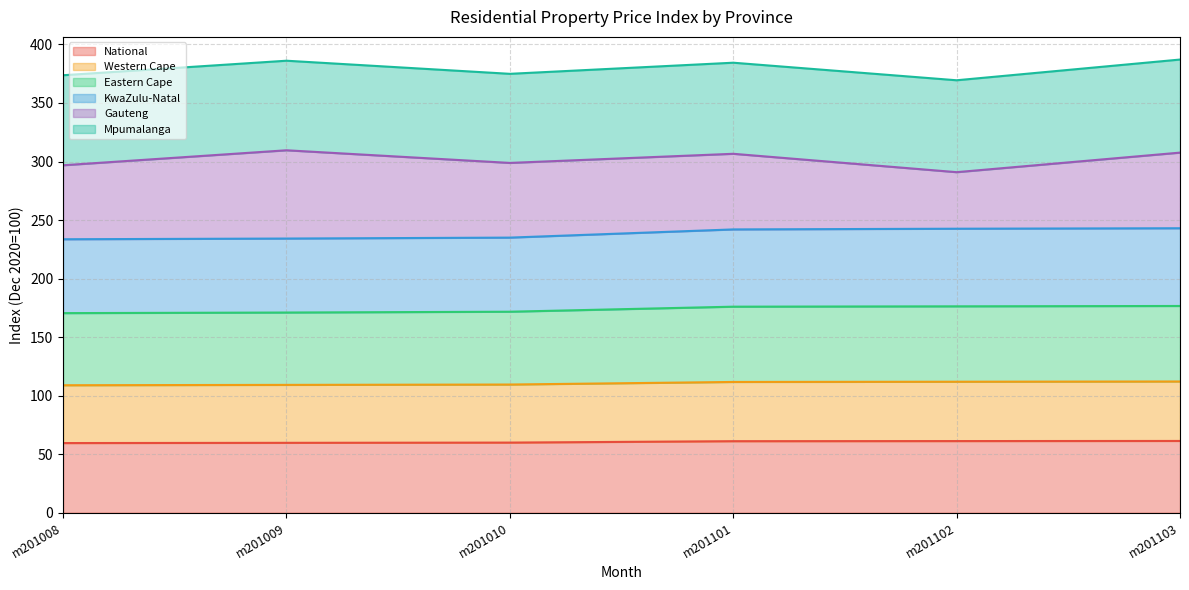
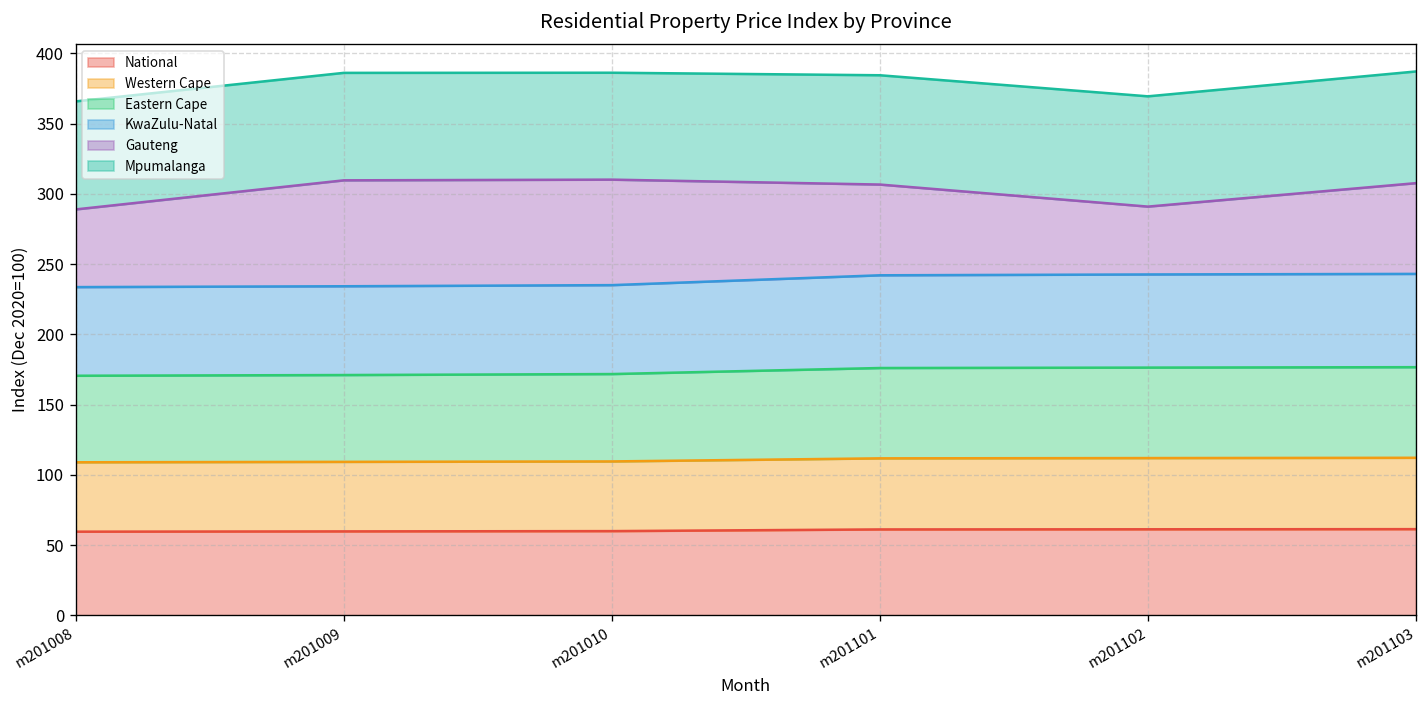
  {
    "Gauteng": {
-     "m201008": 63,
+     "m201008": 55,
      "m201009": 75,
-     "m201010": 64,
+     "m201010": 75,
      "m201101": 65,
      "m201102": 48,
      "m201103": 65
    }
  }
